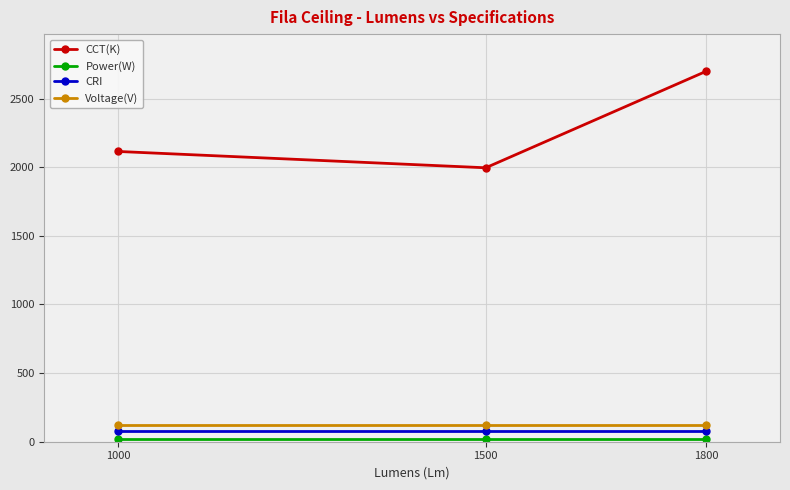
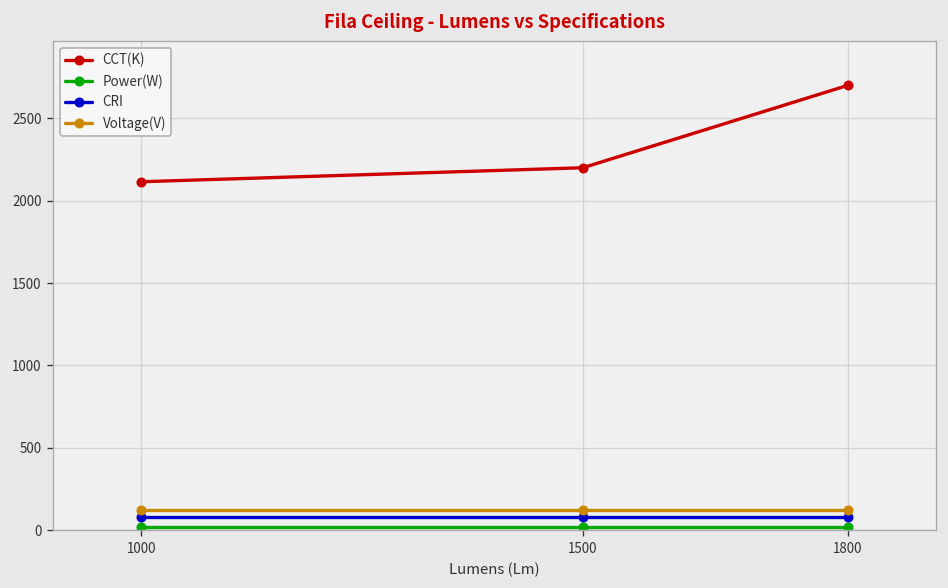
  {
    "CCT(K)": {
      "1000": 2120,
-     "1500": 2000,
+     "1500": 2200,
      "1800": 2700
    },
    "Power(W)": {
      "1000": 20,
      "1500": 20,
      "1800": 20
    },
    "CRI": {
      "1000": 80,
      "1500": 80,
      "1800": 80
    },
    "Voltage(V)": {
      "1000": 120,
      "1500": 120,
      "1800": 120
    }
  }
